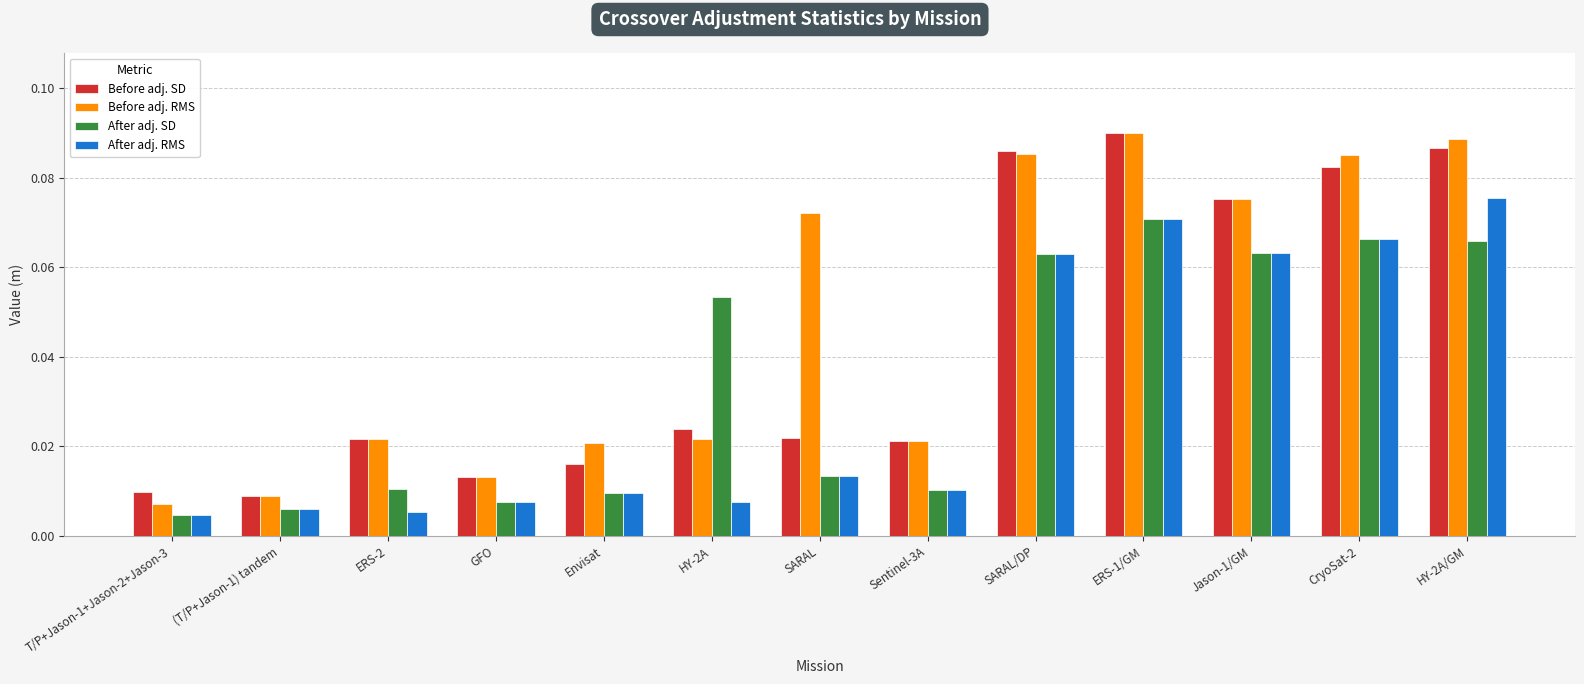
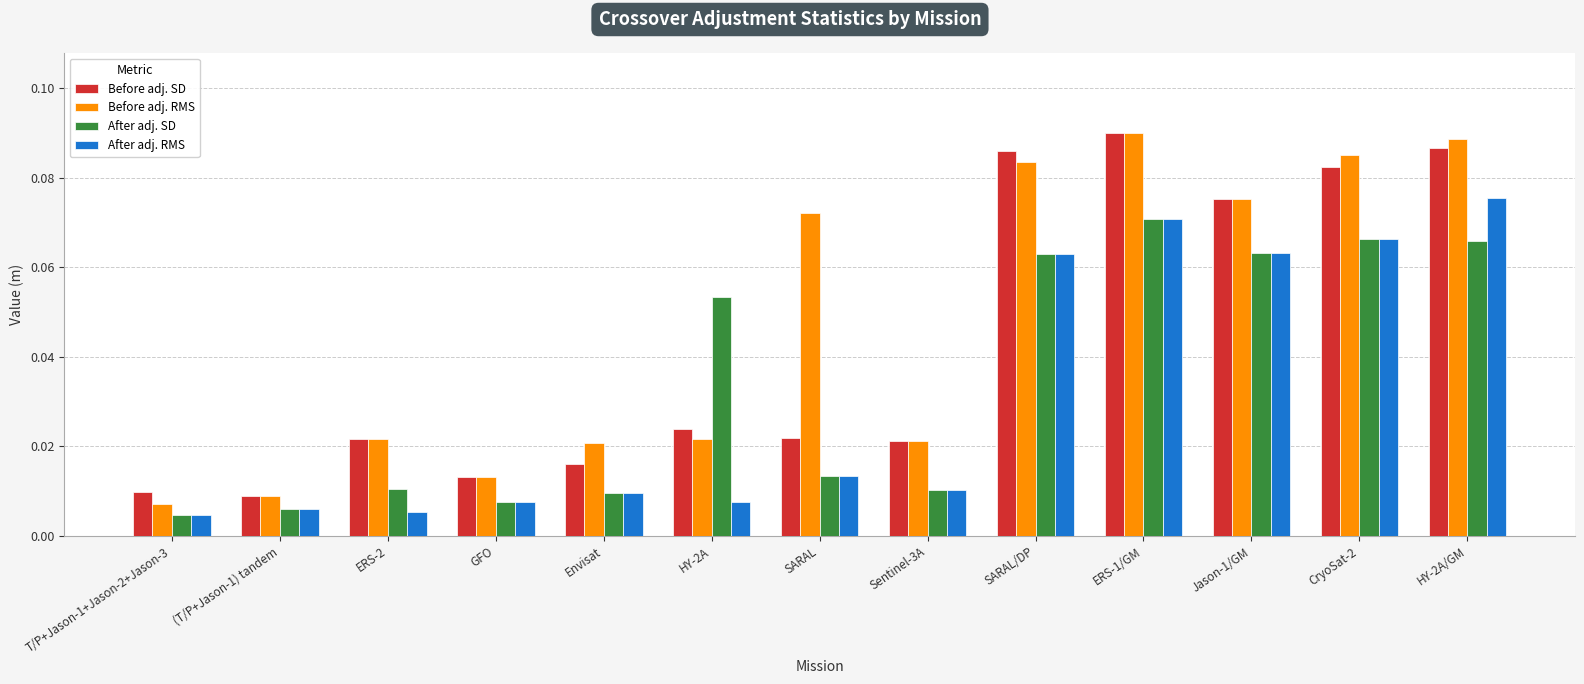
  {
    "Before adj. SD": {
      "T/P+Jason-1+Jason-2+Jason-3": 0.010,
      "(T/P+Jason-1) tandem": 0.009,
      "ERS-2": 0.022,
      "GFO": 0.013,
      "Envisat": 0.016,
      "HY-2A": 0.024,
      "SARAL": 0.022,
      "Sentinel-3A": 0.021,
      "SARAL/DP": 0.086,
      "ERS-1/GM": 0.090,
      "Jason-1/GM": 0.075,
      "CryoSat-2": 0.082,
      "HY-2A/GM": 0.087
    },
    "Before adj. RMS": {
      "T/P+Jason-1+Jason-2+Jason-3": 0.007,
      "(T/P+Jason-1) tandem": 0.009,
      "ERS-2": 0.022,
      "GFO": 0.013,
      "Envisat": 0.021,
      "HY-2A": 0.022,
      "SARAL": 0.072,
      "Sentinel-3A": 0.021,
-     "SARAL/DP": 0.085,
+     "SARAL/DP": 0.084,
      "ERS-1/GM": 0.090,
      "Jason-1/GM": 0.075,
      "CryoSat-2": 0.085,
      "HY-2A/GM": 0.089
    },
    "After adj. SD": {
      "T/P+Jason-1+Jason-2+Jason-3": 0.005,
      "(T/P+Jason-1) tandem": 0.006,
      "ERS-2": 0.010,
      "GFO": 0.008,
      "Envisat": 0.010,
      "HY-2A": 0.053,
      "SARAL": 0.013,
      "Sentinel-3A": 0.010,
      "SARAL/DP": 0.063,
      "ERS-1/GM": 0.071,
      "Jason-1/GM": 0.063,
      "CryoSat-2": 0.066,
      "HY-2A/GM": 0.066
    },
    "After adj. RMS": {
      "T/P+Jason-1+Jason-2+Jason-3": 0.005,
      "(T/P+Jason-1) tandem": 0.006,
      "ERS-2": 0.005,
      "GFO": 0.008,
      "Envisat": 0.010,
      "HY-2A": 0.008,
      "SARAL": 0.013,
      "Sentinel-3A": 0.010,
      "SARAL/DP": 0.063,
      "ERS-1/GM": 0.071,
      "Jason-1/GM": 0.063,
      "CryoSat-2": 0.066,
      "HY-2A/GM": 0.075
    }
  }
